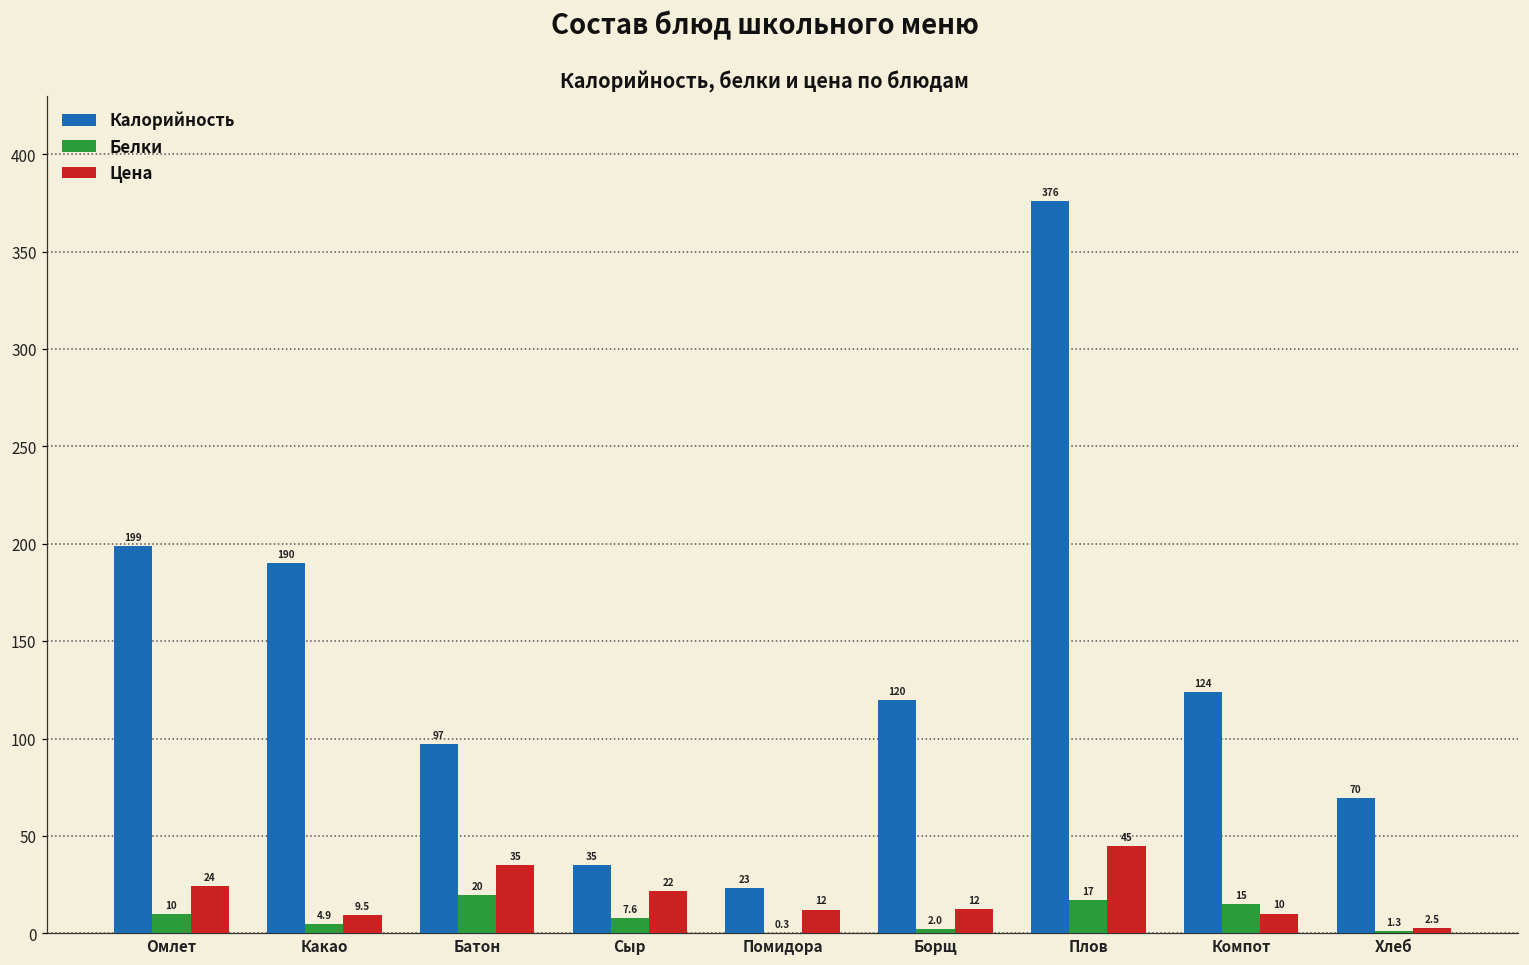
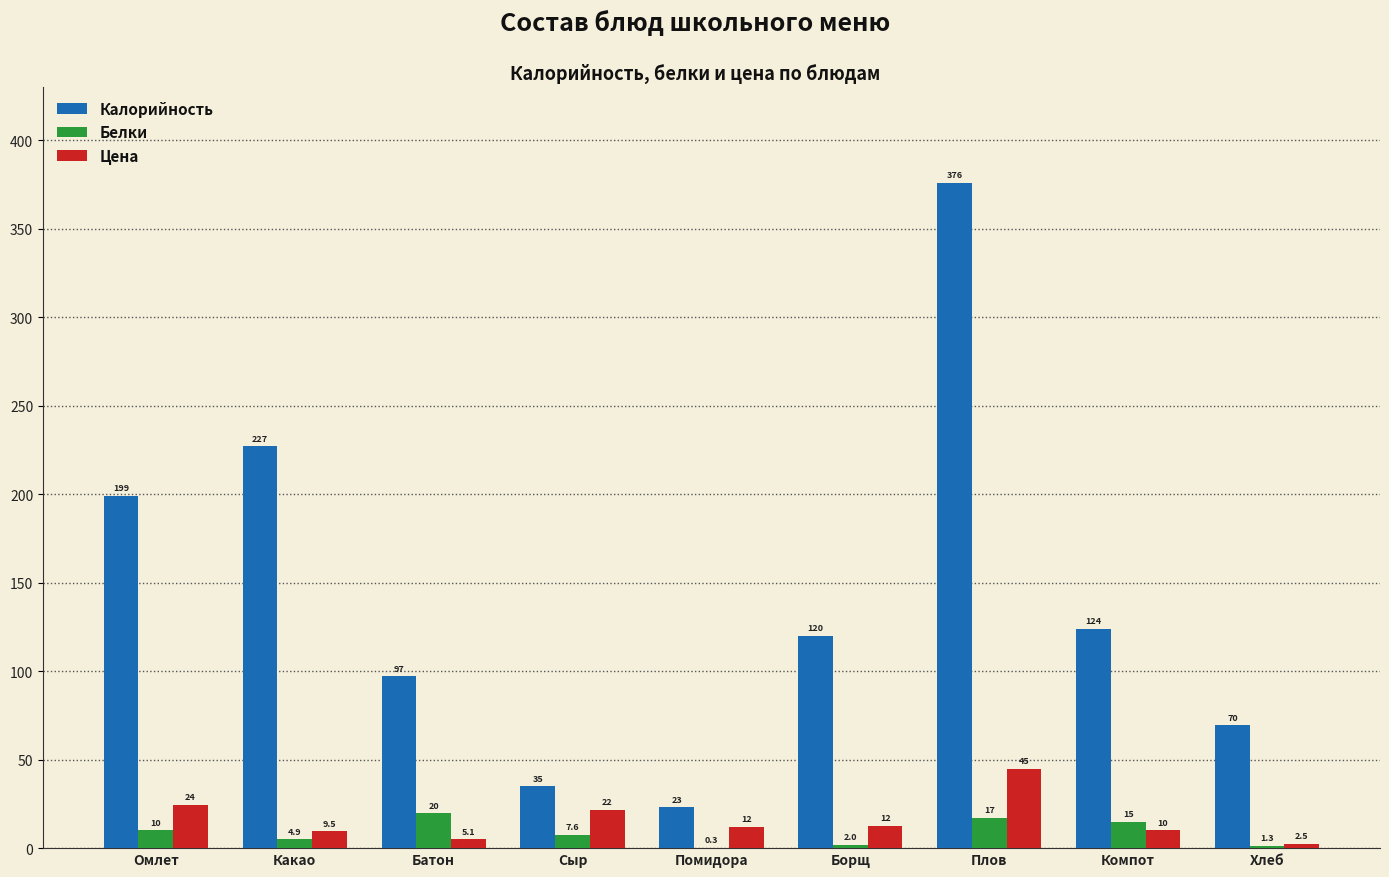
  {
    "Калорийность": {
      "Омлет": 199,
-     "Какао": 190,
+     "Какао": 227,
      "Батон": 97,
      "Сыр": 35,
      "Помидора": 23,
      "Борщ": 120,
      "Плов": 376,
      "Компот": 124,
      "Хлеб": 70
    },
    "Белки": {
      "Омлет": 10,
      "Какао": 4.9,
      "Батон": 20,
      "Сыр": 7.6,
      "Помидора": 0.3,
      "Борщ": 2.0,
      "Плов": 17,
      "Компот": 15,
      "Хлеб": 1.3
    },
    "Цена": {
      "Омлет": 24,
      "Какао": 9.5,
-     "Батон": 35,
+     "Батон": 5.1,
      "Сыр": 22,
      "Помидора": 12,
      "Борщ": 12,
      "Плов": 45,
      "Компот": 10,
      "Хлеб": 2.5
    }
  }
